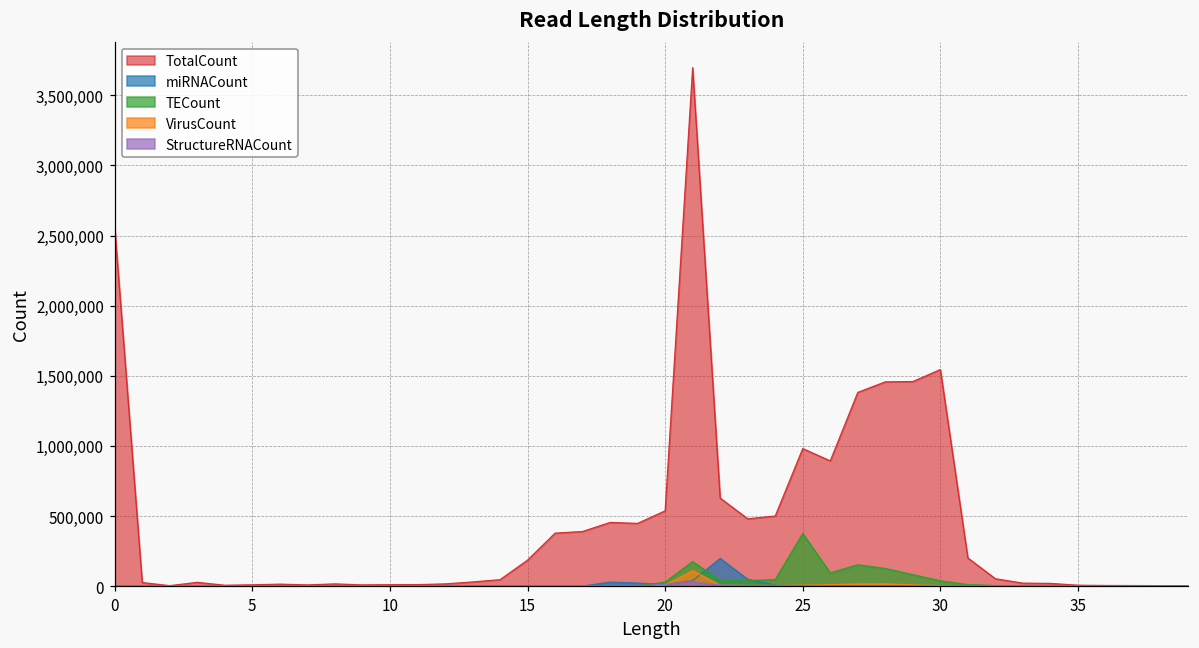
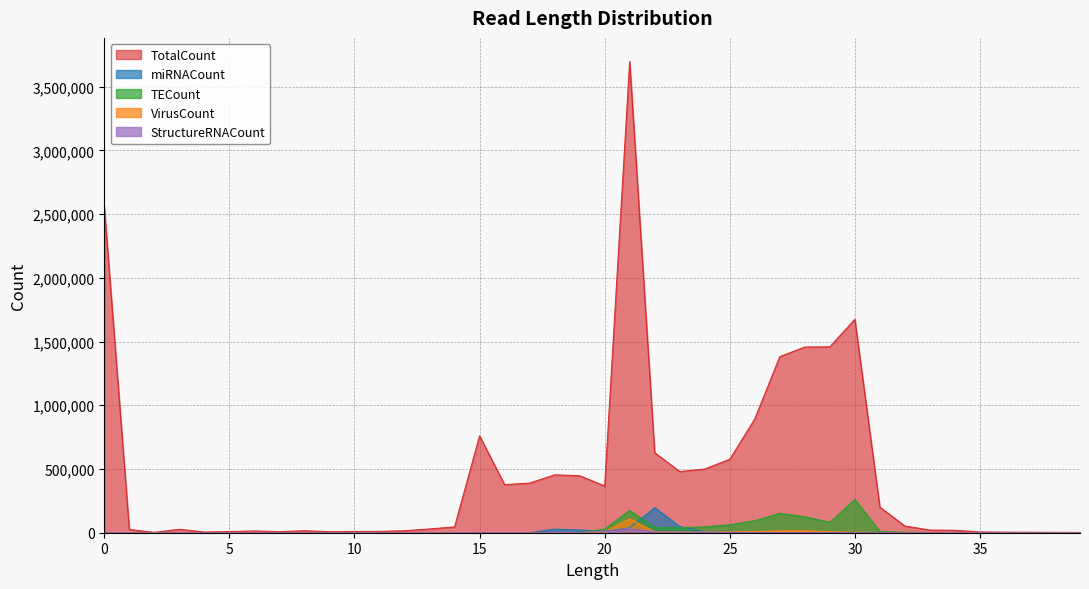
  {
    "TotalCount": {
      "0": "2,560,000",
-     "15": "190,000",
-     "20": "540,000",
-     "25": "980,000",
-     "30": "1,540,000"
+     "15": "760,000",
+     "20": "370,000",
+     "25": "580,000",
+     "30": "1,670,000"
    },
    "TECount": {
-     "25": "370,000",
-     "30": "40,000"
+     "25": "60,000",
+     "30": "260,000"
    }
  }
